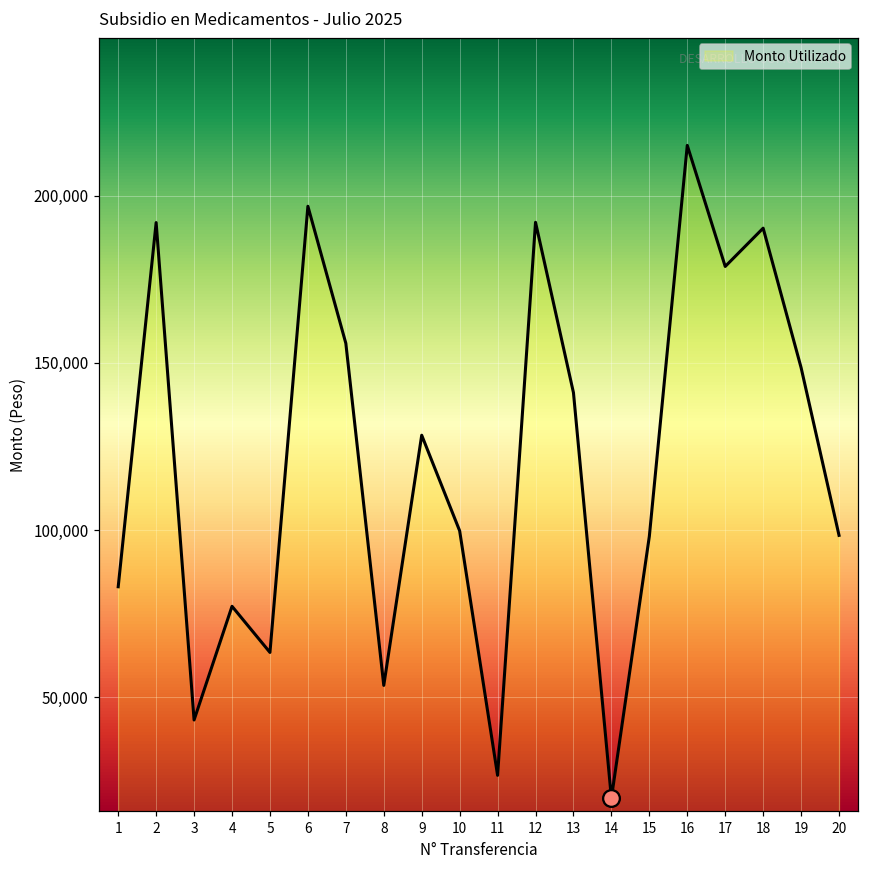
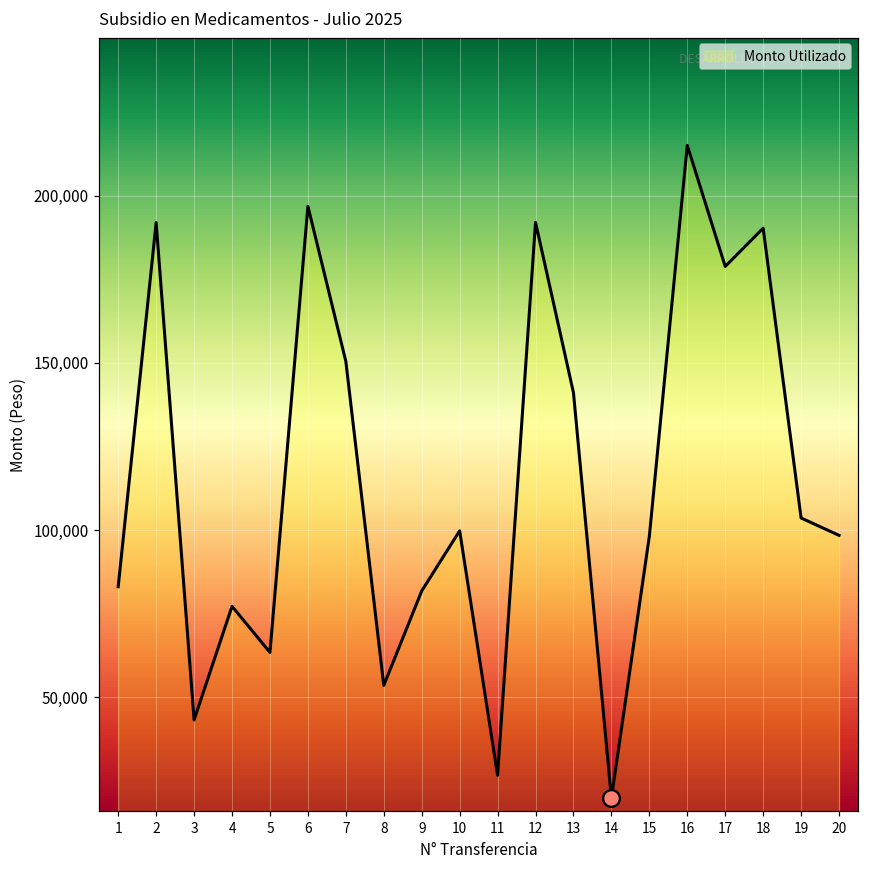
  {
    "Monto Utilizado": {
      "1": "83,000",
      "2": "192,000",
      "3": "43,000",
      "4": "77,000",
      "5": "63,000",
      "6": "197,000",
-     "7": "156,000",
+     "7": "150,000",
      "8": "54,000",
-     "9": "128,000",
+     "9": "82,000",
      "10": "100,000",
      "11": "27,000",
      "12": "192,000",
      "13": "141,000",
      "15": "98,000",
      "16": "215,000",
      "17": "179,000",
      "18": "190,000",
-     "19": "149,000",
+     "19": "104,000",
      "20": "98,000"
    }
  }
